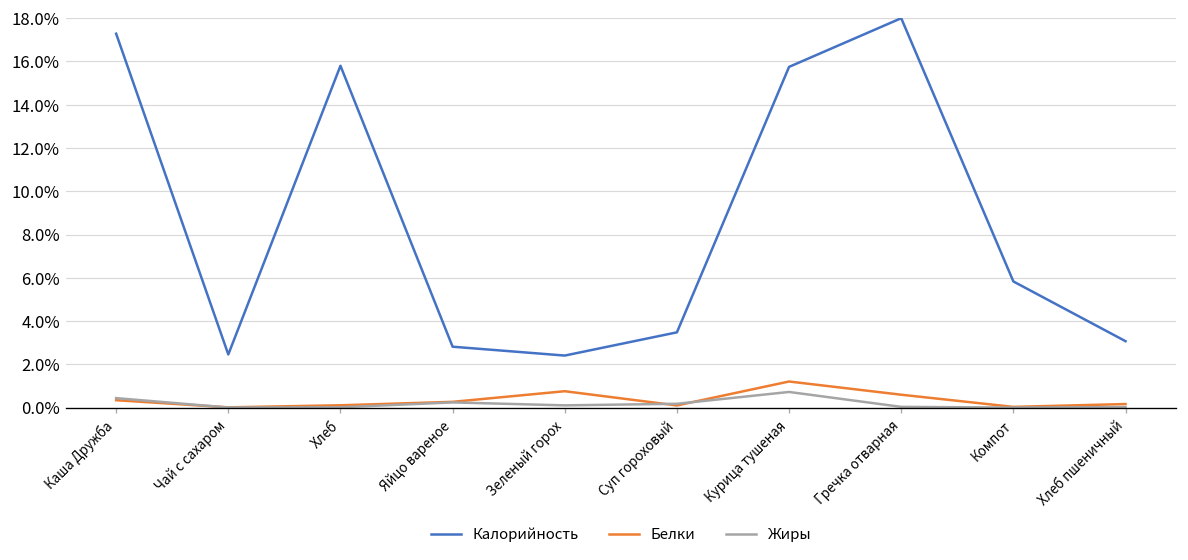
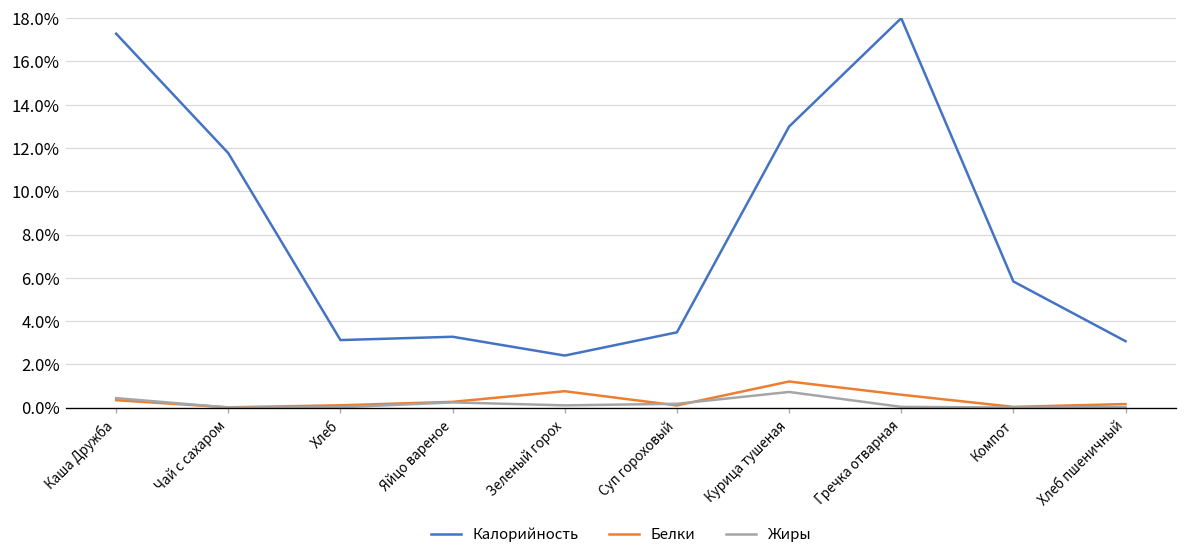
  {
    "Калорийность": {
      "Каша Дружба": "17.3%",
-     "Чай с сахаром": "2.5%",
-     "Хлеб": "15.8%",
-     "Яйцо вареное": "2.8%",
+     "Чай с сахаром": "11.8%",
+     "Хлеб": "3.1%",
+     "Яйцо вареное": "3.3%",
      "Зеленый горох": "2.4%",
      "Суп гороховый": "3.5%",
-     "Курица тушеная": "15.8%",
+     "Курица тушеная": "13.0%",
      "Гречка отварная": "18.0%",
      "Компот": "5.8%",
      "Хлеб пшеничный": "3.1%"
    },
    "Белки": {
      "Зеленый горох": "0.8%",
      "Курица тушеная": "1.2%",
      "Гречка отварная": "0.6%",
      "Хлеб пшеничный": "0.2%"
    },
    "Жиры": {
      "Зеленый горох": "0.1%",
      "Курица тушеная": "0.7%",
      "Гречка отварная": "0.0%",
      "Хлеб пшеничный": "0.0%"
    }
  }
